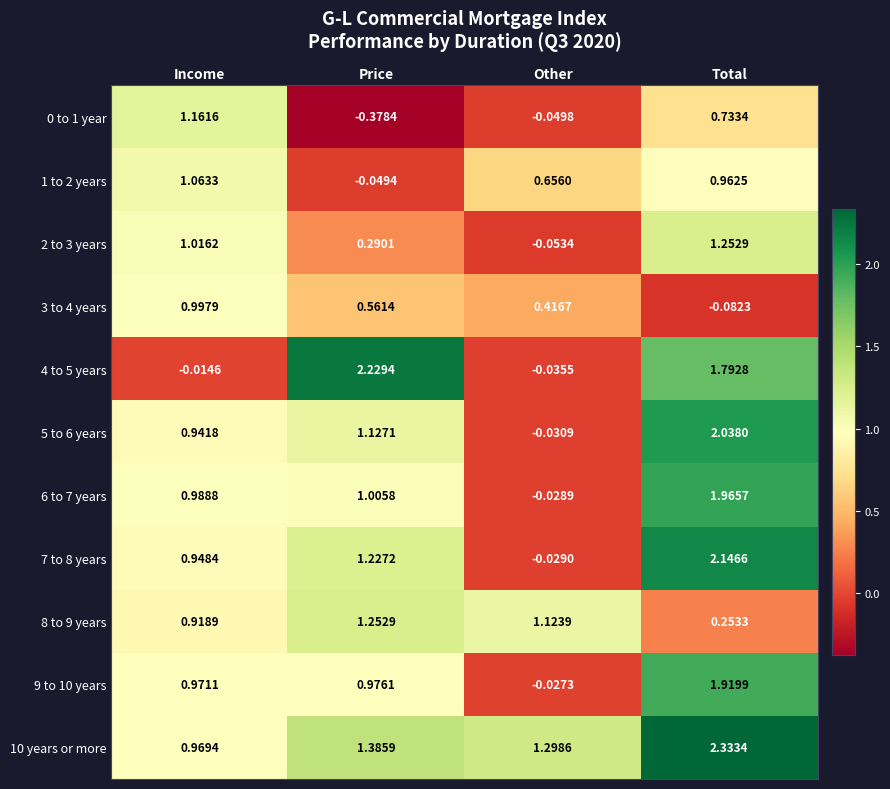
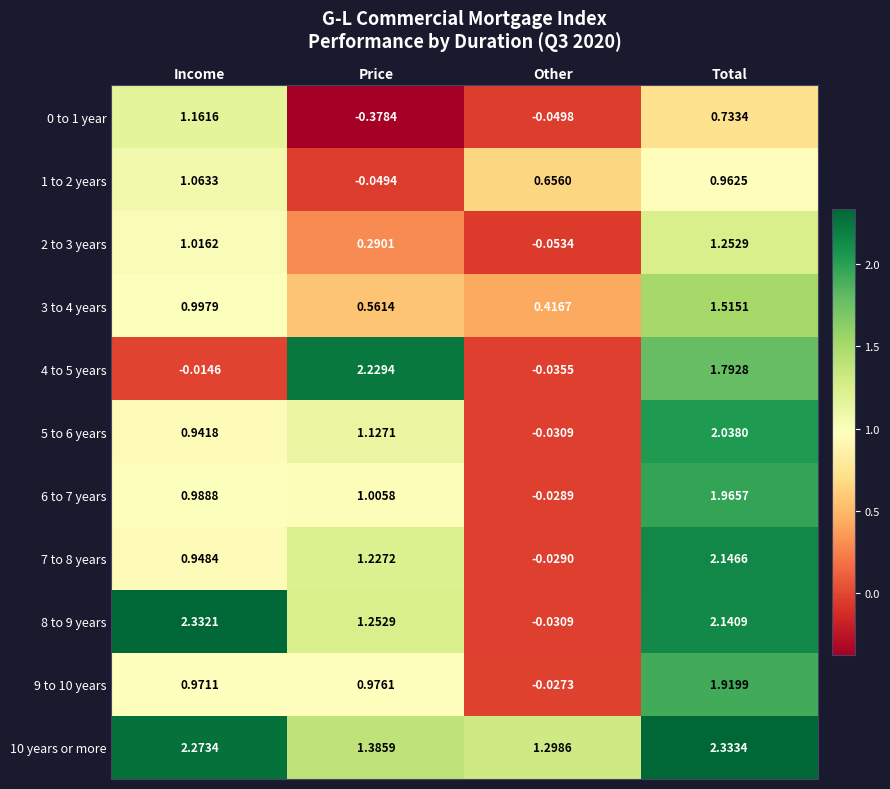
  {
    "0 to 1 year": {
      "Income": 1.1616,
      "Price": -0.3784,
      "Other": -0.0498,
      "Total": 0.7334
    },
    "1 to 2 years": {
      "Income": 1.0633,
      "Price": -0.0494,
      "Other": 0.6560,
      "Total": 0.9625
    },
    "2 to 3 years": {
      "Income": 1.0162,
      "Price": 0.2901,
      "Other": -0.0534,
      "Total": 1.2529
    },
    "3 to 4 years": {
      "Income": 0.9979,
      "Price": 0.5614,
      "Other": 0.4167,
-     "Total": -0.0823
+     "Total": 1.5151
    },
    "4 to 5 years": {
      "Income": -0.0146,
      "Price": 2.2294,
      "Other": -0.0355,
      "Total": 1.7928
    },
    "5 to 6 years": {
      "Income": 0.9418,
      "Price": 1.1271,
      "Other": -0.0309,
      "Total": 2.0380
    },
    "6 to 7 years": {
      "Income": 0.9888,
      "Price": 1.0058,
      "Other": -0.0289,
      "Total": 1.9657
    },
    "7 to 8 years": {
      "Income": 0.9484,
      "Price": 1.2272,
      "Other": -0.0290,
      "Total": 2.1466
    },
    "8 to 9 years": {
-     "Income": 0.9189,
+     "Income": 2.3321,
      "Price": 1.2529,
-     "Other": 1.1239,
-     "Total": 0.2533
+     "Other": -0.0309,
+     "Total": 2.1409
    },
    "9 to 10 years": {
      "Income": 0.9711,
      "Price": 0.9761,
      "Other": -0.0273,
      "Total": 1.9199
    },
    "10 years or more": {
-     "Income": 0.9694,
+     "Income": 2.2734,
      "Price": 1.3859,
      "Other": 1.2986,
      "Total": 2.3334
    }
  }
